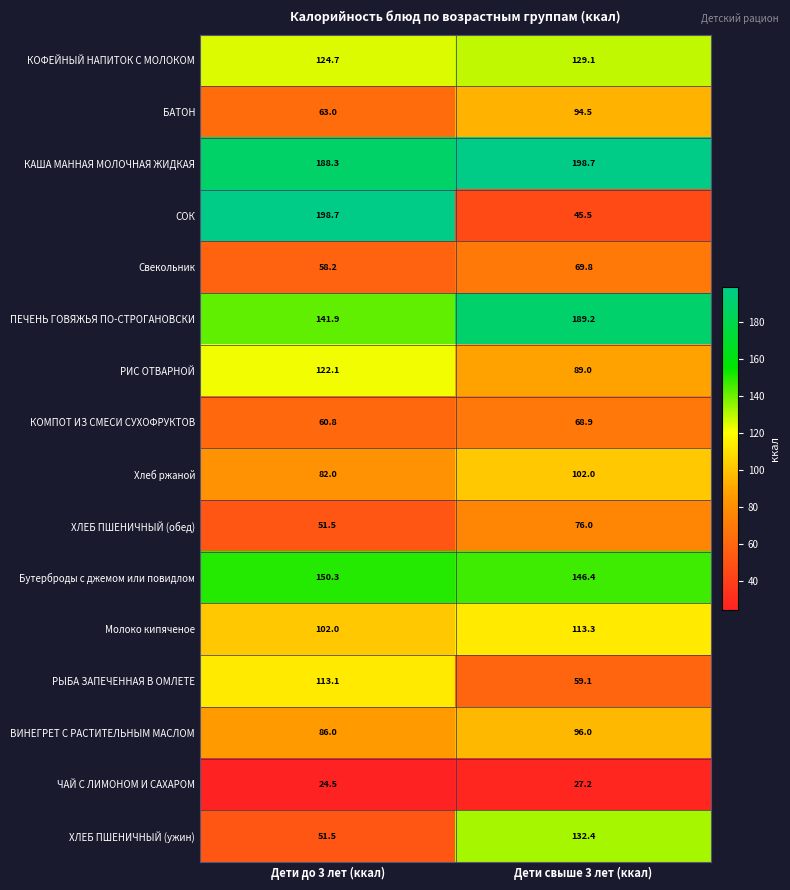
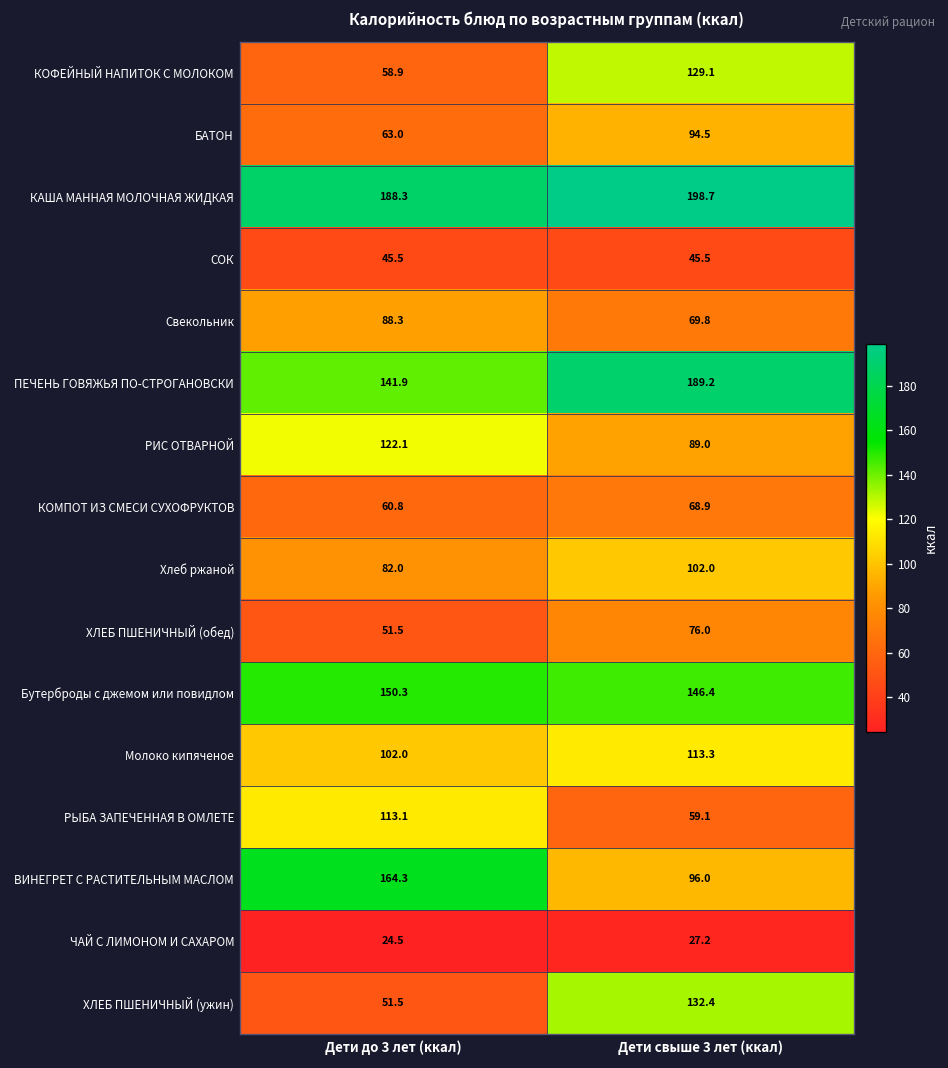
  {
    "КОФЕЙНЫЙ НАПИТОК С МОЛОКОМ": {
-     "Дети до 3 лет (ккал)": 124.7,
+     "Дети до 3 лет (ккал)": 58.9,
      "Дети свыше 3 лет (ккал)": 129.1
    },
    "БАТОН": {
      "Дети до 3 лет (ккал)": 63.0,
      "Дети свыше 3 лет (ккал)": 94.5
    },
    "КАША МАННАЯ МОЛОЧНАЯ ЖИДКАЯ": {
      "Дети до 3 лет (ккал)": 188.3,
      "Дети свыше 3 лет (ккал)": 198.7
    },
    "СОК": {
-     "Дети до 3 лет (ккал)": 198.7,
+     "Дети до 3 лет (ккал)": 45.5,
      "Дети свыше 3 лет (ккал)": 45.5
    },
    "Свекольник": {
-     "Дети до 3 лет (ккал)": 58.2,
+     "Дети до 3 лет (ккал)": 88.3,
      "Дети свыше 3 лет (ккал)": 69.8
    },
    "ПЕЧЕНЬ ГОВЯЖЬЯ ПО-СТРОГАНОВСКИ": {
      "Дети до 3 лет (ккал)": 141.9,
      "Дети свыше 3 лет (ккал)": 189.2
    },
    "РИС ОТВАРНОЙ": {
      "Дети до 3 лет (ккал)": 122.1,
      "Дети свыше 3 лет (ккал)": 89.0
    },
    "КОМПОТ ИЗ СМЕСИ СУХОФРУКТОВ": {
      "Дети до 3 лет (ккал)": 60.8,
      "Дети свыше 3 лет (ккал)": 68.9
    },
    "Хлеб ржаной": {
      "Дети до 3 лет (ккал)": 82.0,
      "Дети свыше 3 лет (ккал)": 102.0
    },
    "ХЛЕБ ПШЕНИЧНЫЙ (обед)": {
      "Дети до 3 лет (ккал)": 51.5,
      "Дети свыше 3 лет (ккал)": 76.0
    },
    "Бутерброды с джемом или повидлом": {
      "Дети до 3 лет (ккал)": 150.3,
      "Дети свыше 3 лет (ккал)": 146.4
    },
    "Молоко кипяченое": {
      "Дети до 3 лет (ккал)": 102.0,
      "Дети свыше 3 лет (ккал)": 113.3
    },
    "РЫБА ЗАПЕЧЕННАЯ В ОМЛЕТЕ": {
      "Дети до 3 лет (ккал)": 113.1,
      "Дети свыше 3 лет (ккал)": 59.1
    },
    "ВИНЕГРЕТ С РАСТИТЕЛЬНЫМ МАСЛОМ": {
-     "Дети до 3 лет (ккал)": 86.0,
+     "Дети до 3 лет (ккал)": 164.3,
      "Дети свыше 3 лет (ккал)": 96.0
    },
    "ЧАЙ С ЛИМОНОМ И САХАРОМ": {
      "Дети до 3 лет (ккал)": 24.5,
      "Дети свыше 3 лет (ккал)": 27.2
    },
    "ХЛЕБ ПШЕНИЧНЫЙ (ужин)": {
      "Дети до 3 лет (ккал)": 51.5,
      "Дети свыше 3 лет (ккал)": 132.4
    }
  }
